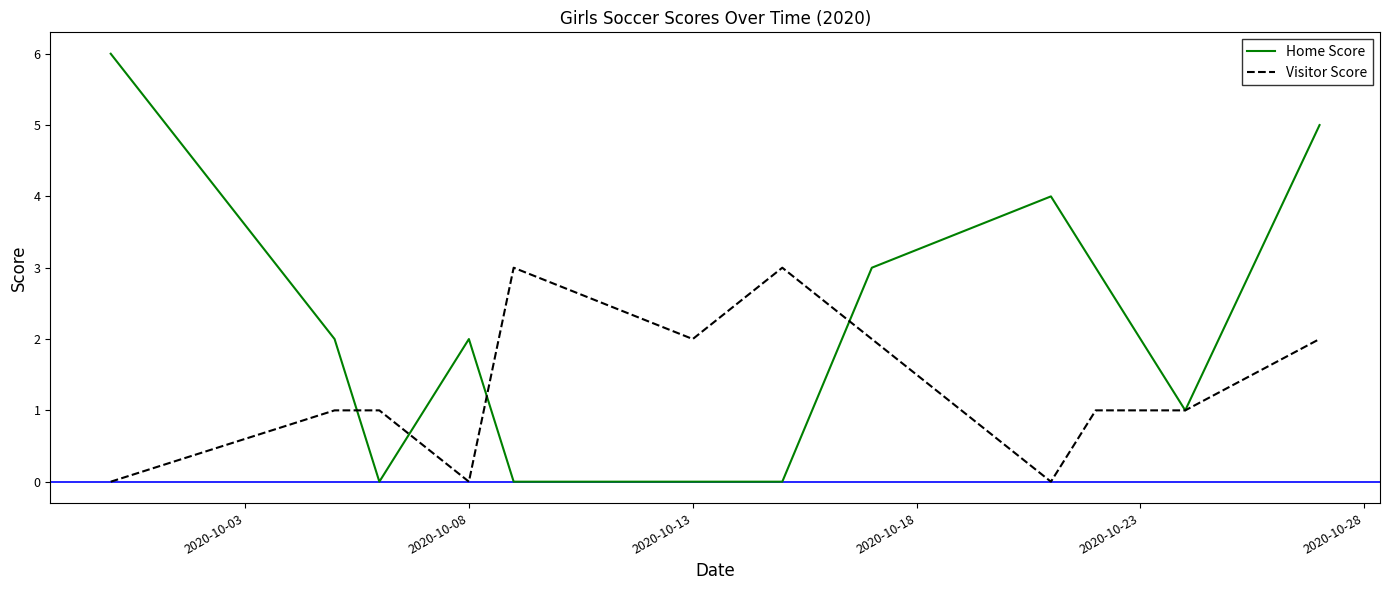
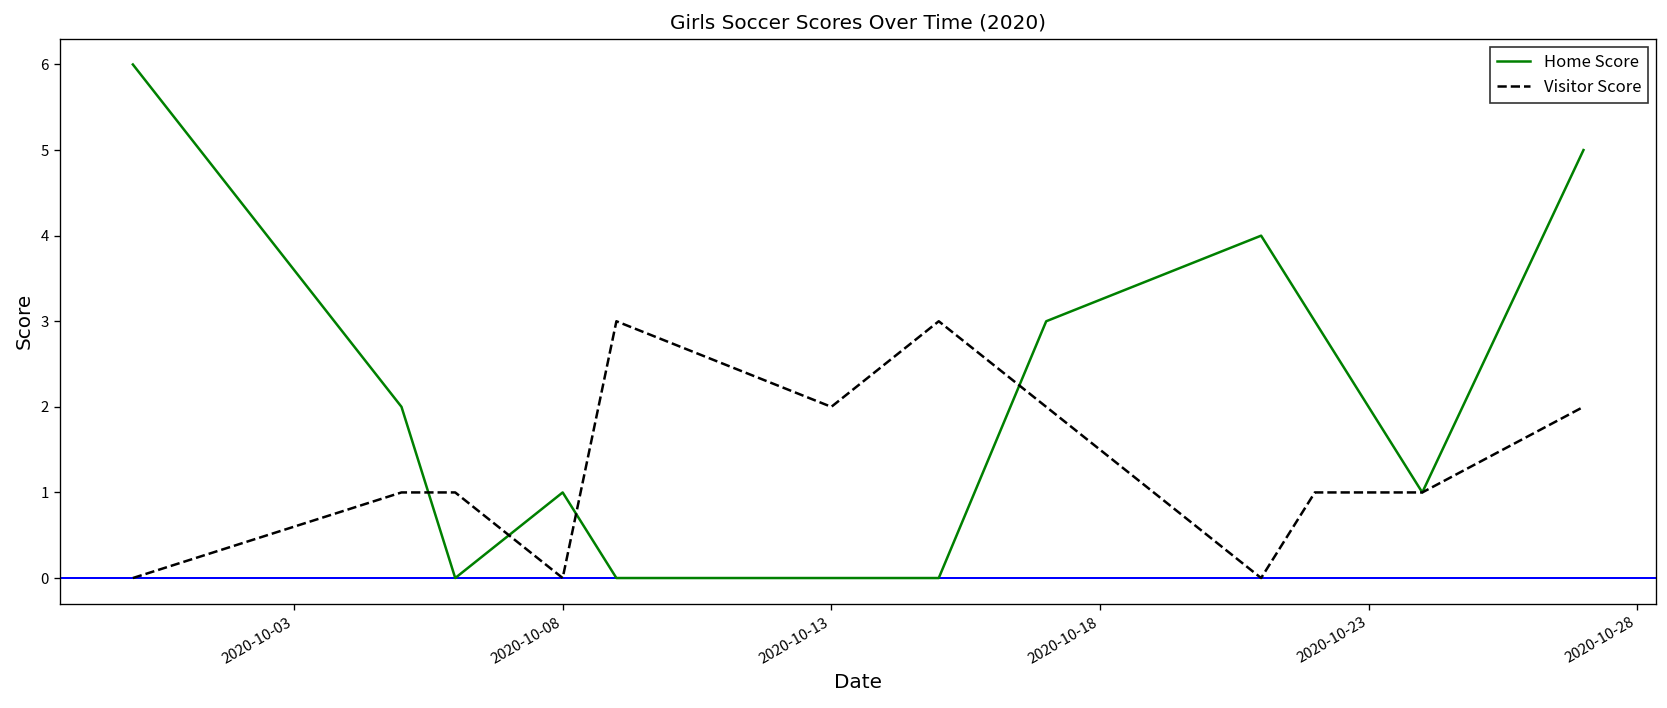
  {
    "Home Score": {
-     "2020-10-08": 2,
+     "2020-10-08": 1,
      "2020-10-13": 0
    },
    "Visitor Score": {
      "2020-10-08": 0,
      "2020-10-13": 2
    }
  }
